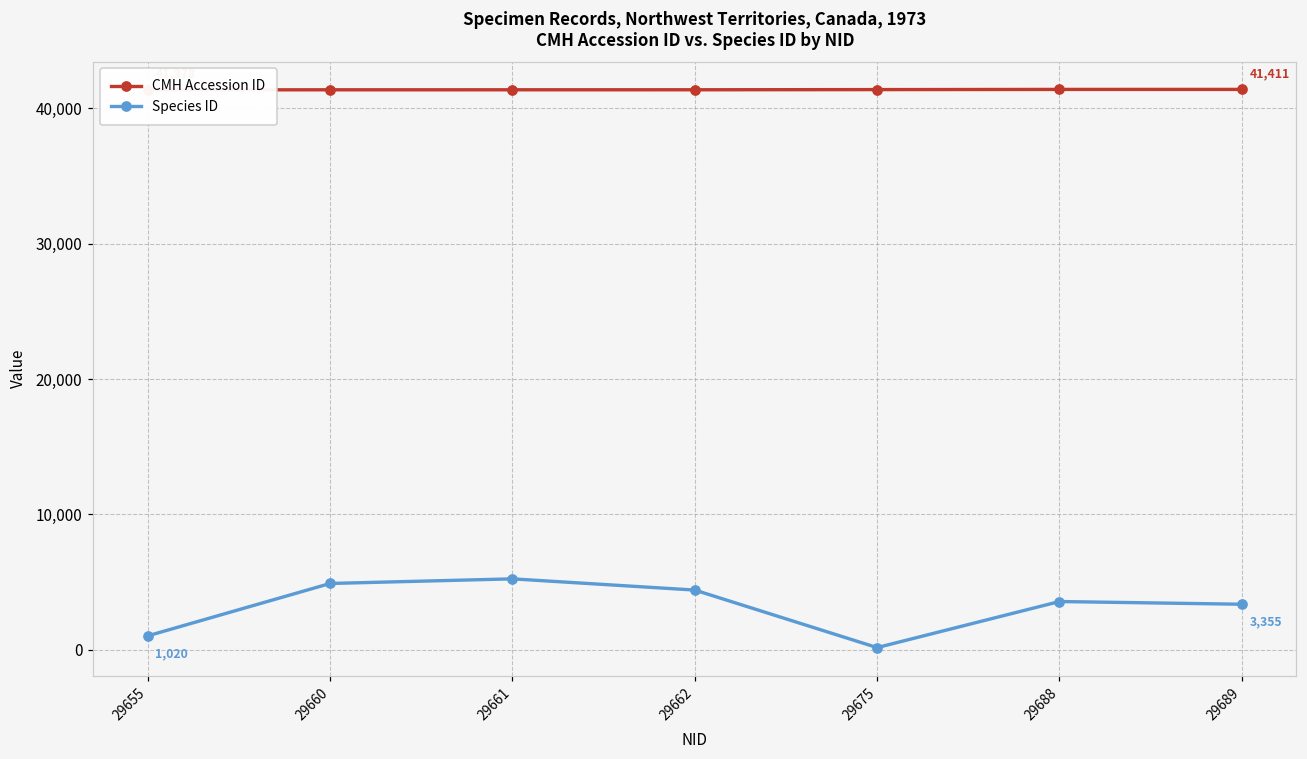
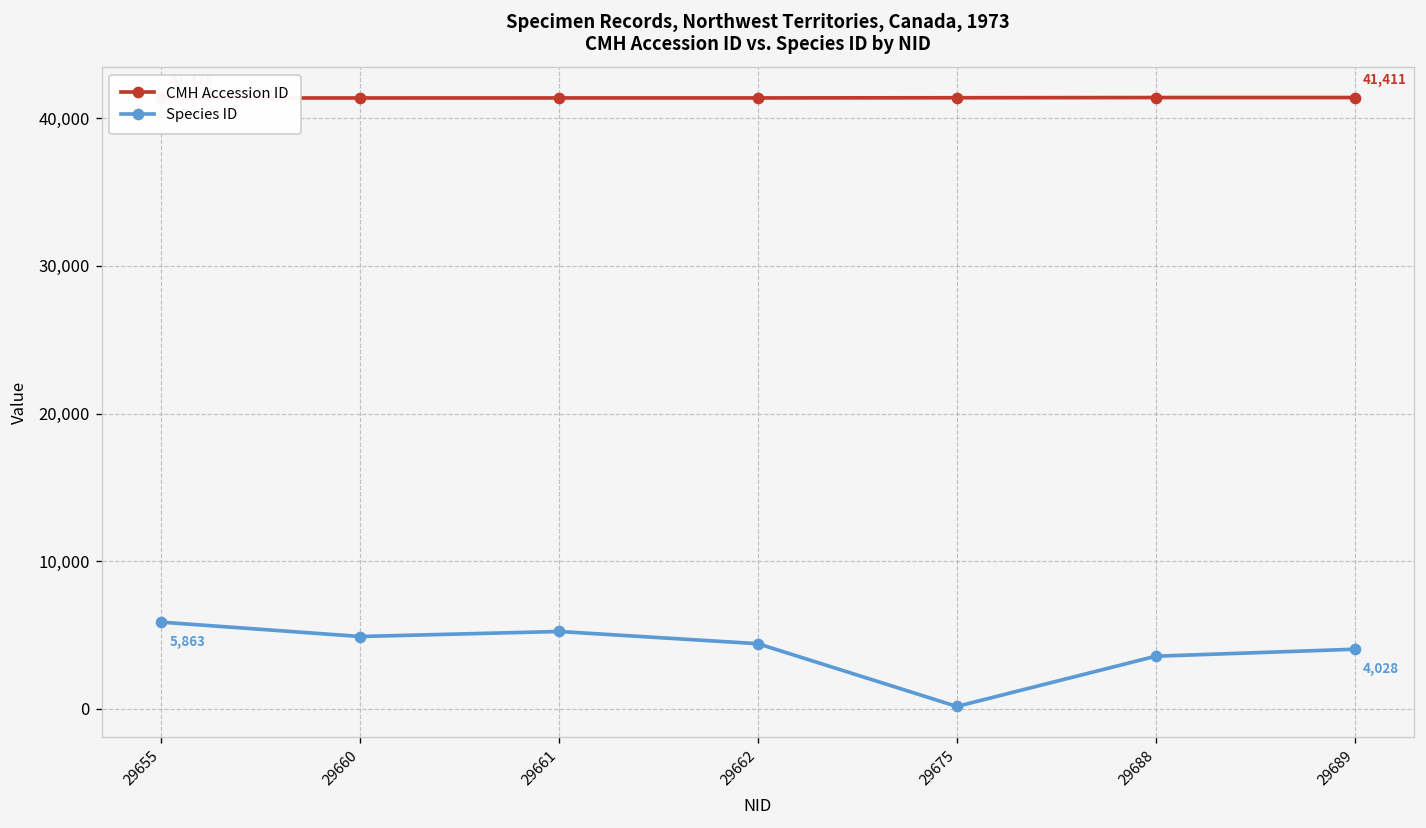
  {
    "CMH Accession ID": {
      "29689": "41,411"
    },
    "Species ID": {
-     "29655": "1,020",
-     "29689": "3,355"
+     "29655": "5,863",
+     "29689": "4,028"
    }
  }
